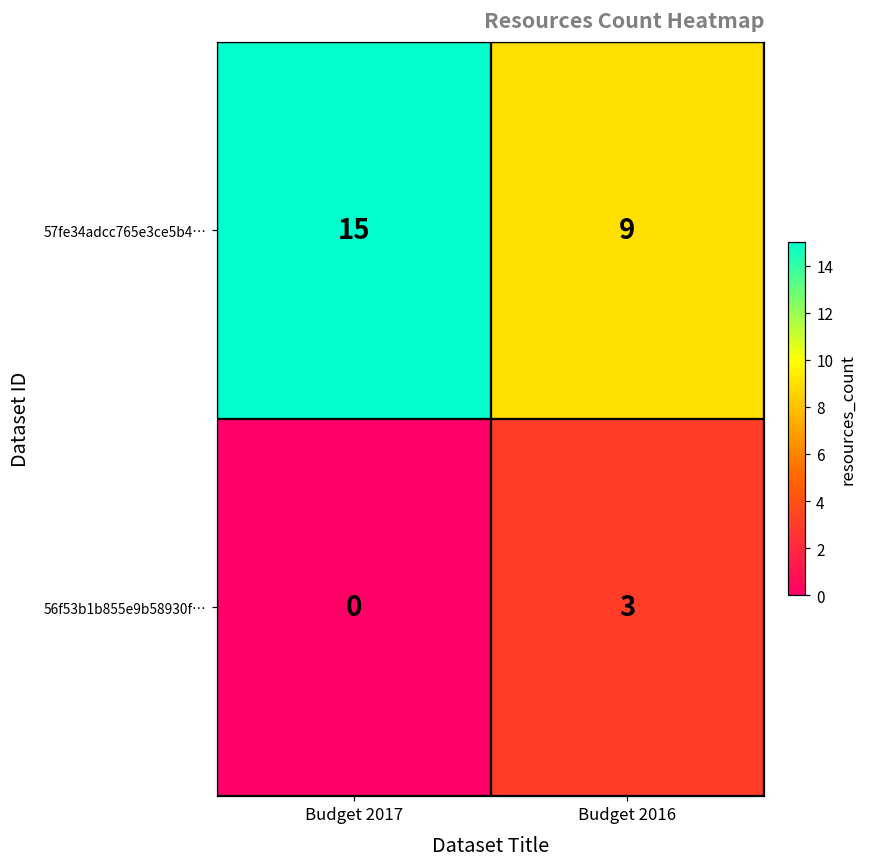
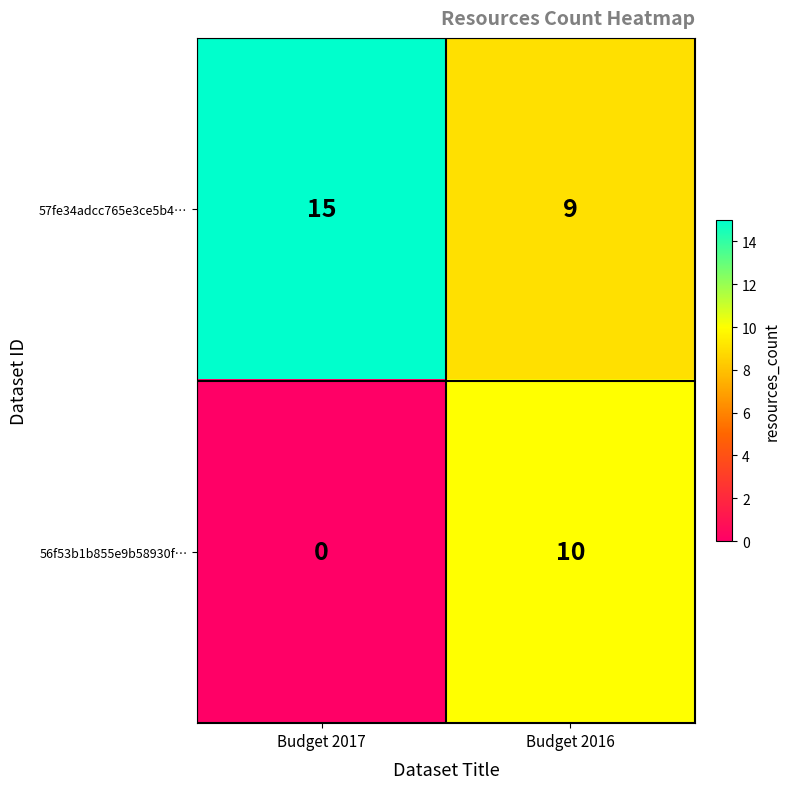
  {
    "57fe34adcc765e3ce5b4…": {
      "Budget 2017": 15,
      "Budget 2016": 9
    },
    "56f53b1b855e9b58930f…": {
      "Budget 2017": 0,
-     "Budget 2016": 3
+     "Budget 2016": 10
    }
  }
